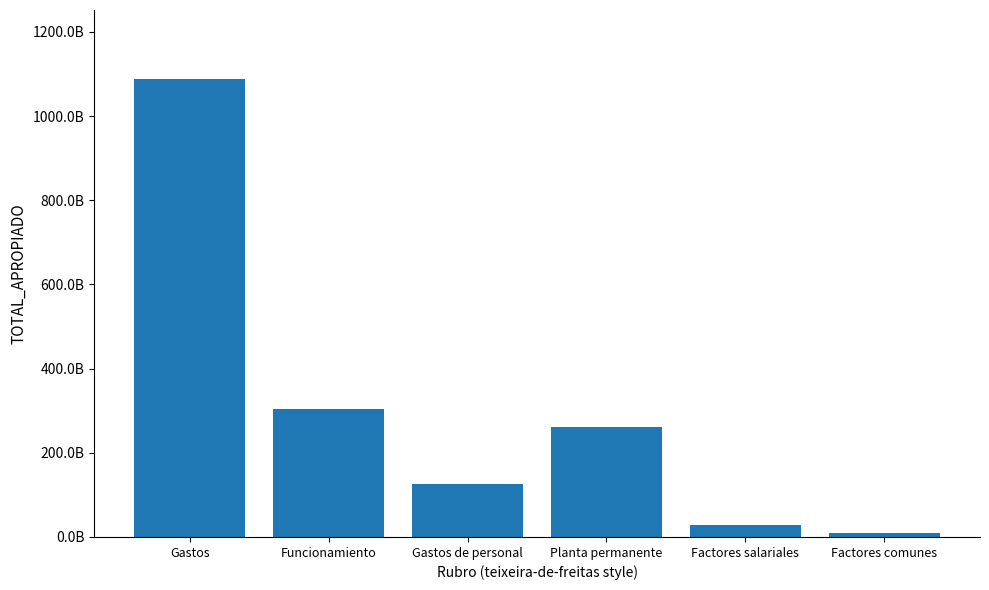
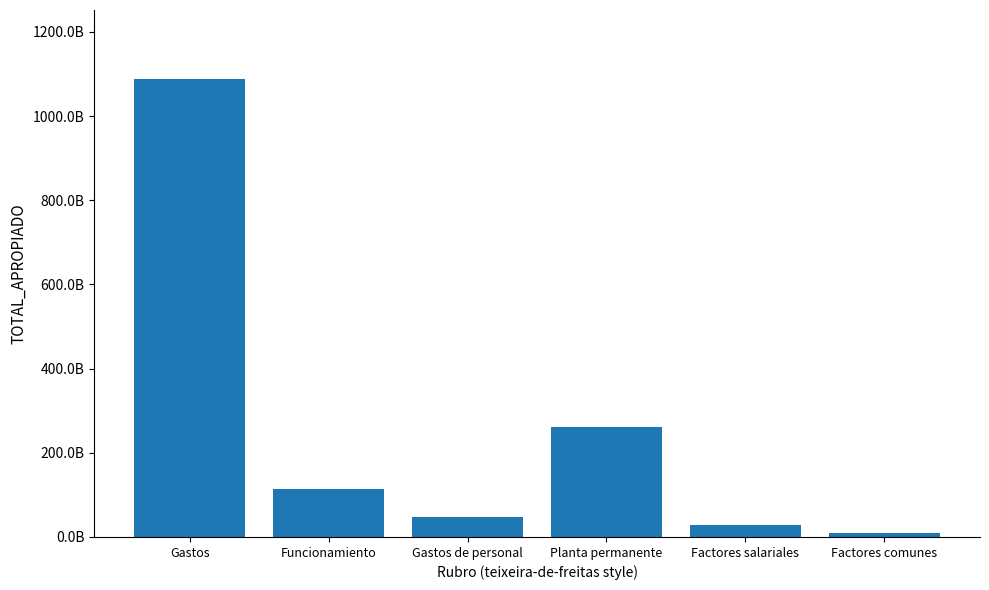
  {
    "Gastos": 1090000000000,
-   "Funcionamiento": 300000000000,
-   "Gastos de personal": 130000000000,
+   "Funcionamiento": 110000000000,
+   "Gastos de personal": 50000000000,
    "Planta permanente": 260000000000,
    "Factores salariales": 30000000000,
    "Factores comunes": 10000000000
  }
